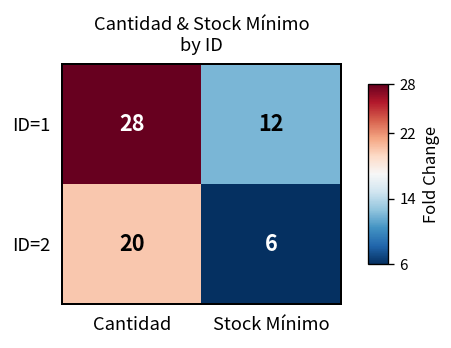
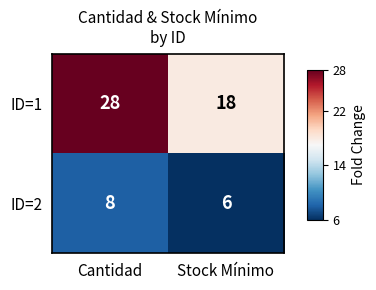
  {
    "ID=1": {
      "Cantidad": 28,
-     "Stock Mínimo": 12
+     "Stock Mínimo": 18
    },
    "ID=2": {
-     "Cantidad": 20,
+     "Cantidad": 8,
      "Stock Mínimo": 6
    }
  }
